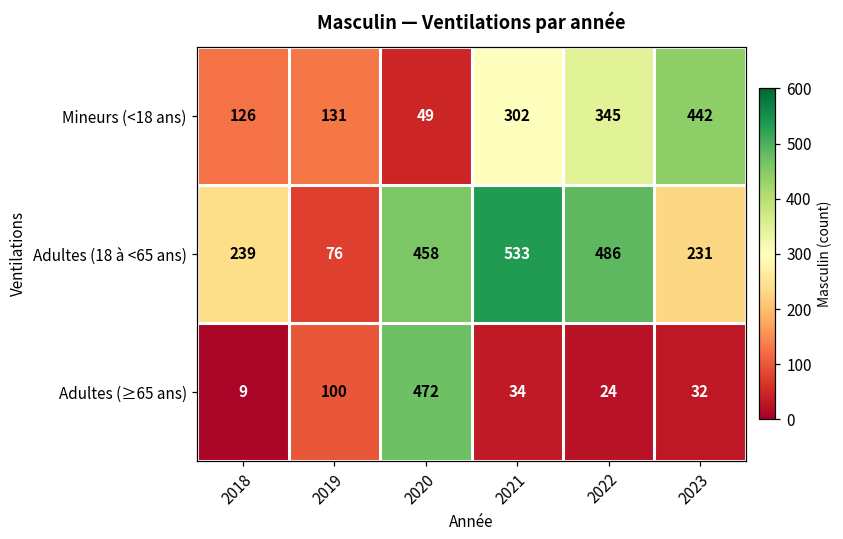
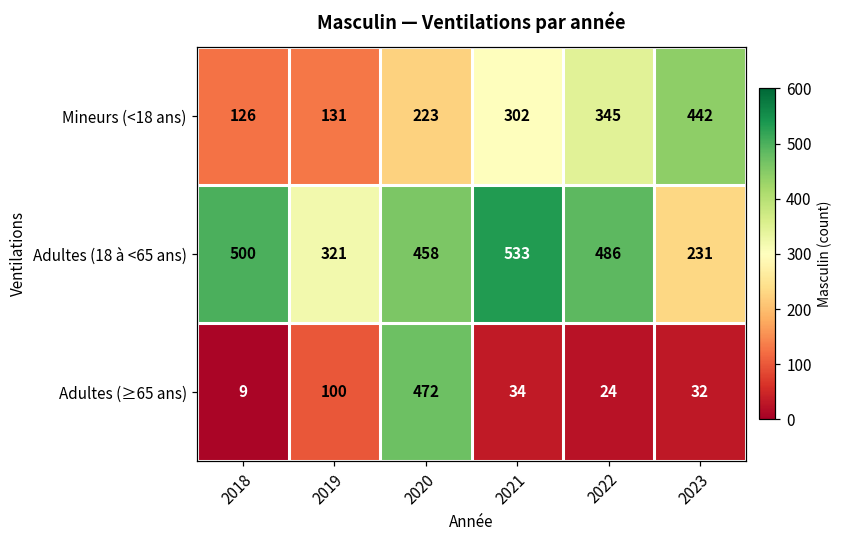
  {
    "Mineurs (<18 ans)": {
      "2018": 126,
      "2019": 131,
-     "2020": 49,
+     "2020": 223,
      "2021": 302,
      "2022": 345,
      "2023": 442
    },
    "Adultes (18 à <65 ans)": {
-     "2018": 239,
-     "2019": 76,
+     "2018": 500,
+     "2019": 321,
      "2020": 458,
      "2021": 533,
      "2022": 486,
      "2023": 231
    },
    "Adultes (≥65 ans)": {
      "2018": 9,
      "2019": 100,
      "2020": 472,
      "2021": 34,
      "2022": 24,
      "2023": 32
    }
  }
